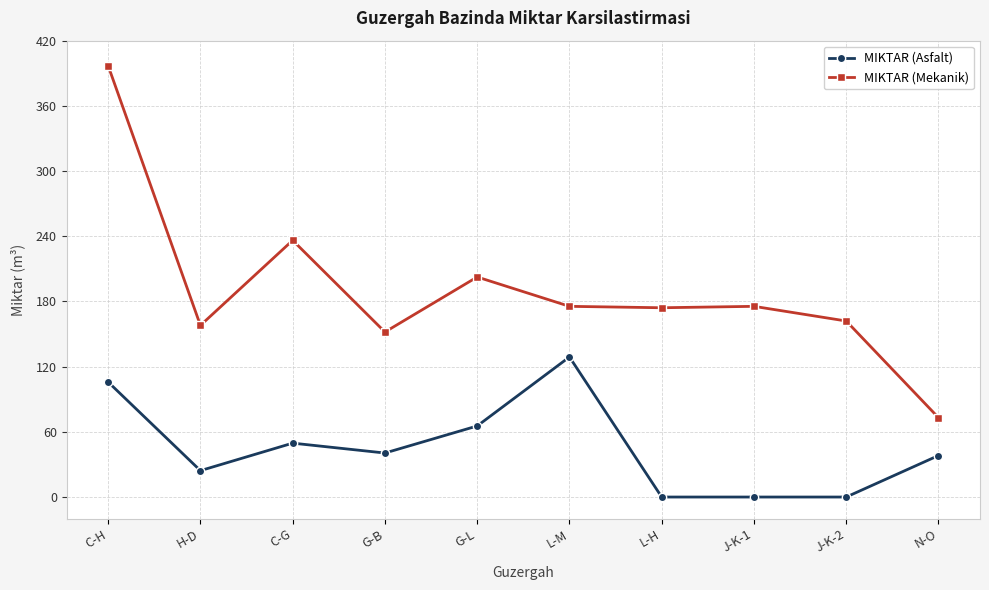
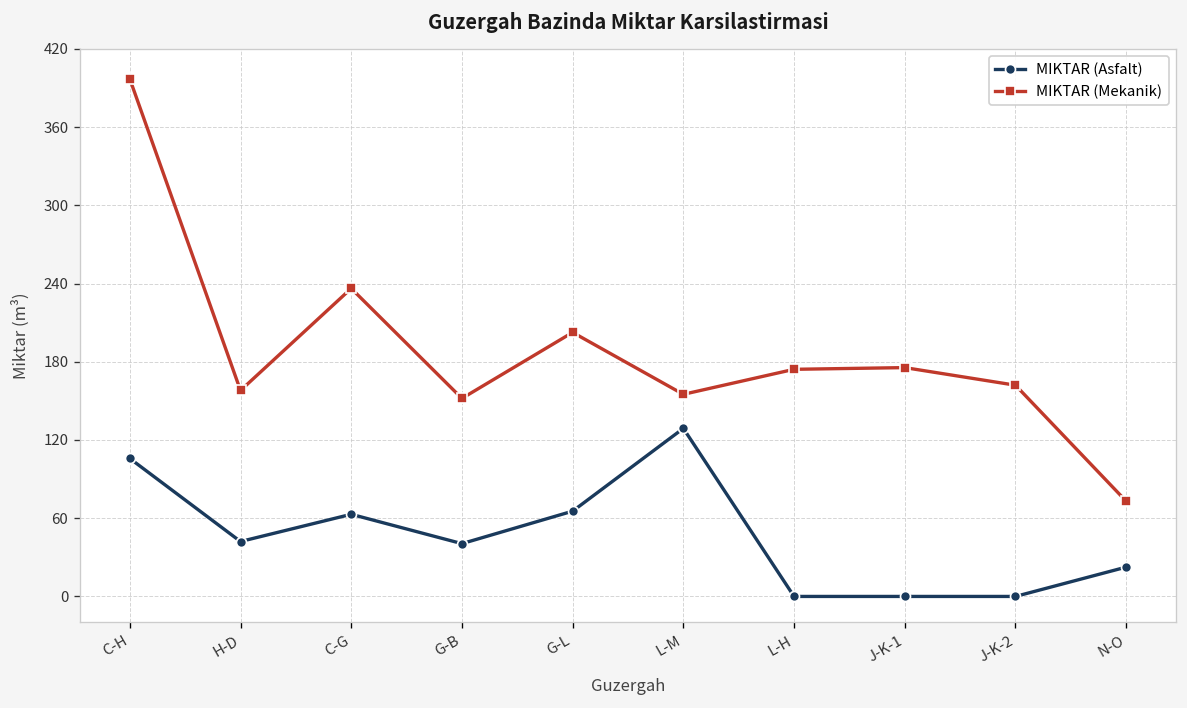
  {
    "MIKTAR (Asfalt)": {
      "C-H": 106,
-     "H-D": 24,
-     "C-G": 50,
+     "H-D": 42,
+     "C-G": 63,
      "G-B": 41,
      "G-L": 65,
      "L-M": 129,
      "L-H": 0,
      "J-K-1": 0,
      "J-K-2": 0,
-     "N-O": 38
+     "N-O": 23
    },
    "MIKTAR (Mekanik)": {
      "C-H": 397,
      "H-D": 158,
      "C-G": 236,
      "G-B": 152,
      "G-L": 203,
-     "L-M": 176,
+     "L-M": 155,
      "L-H": 174,
      "J-K-1": 176,
      "J-K-2": 162,
      "N-O": 73
    }
  }
